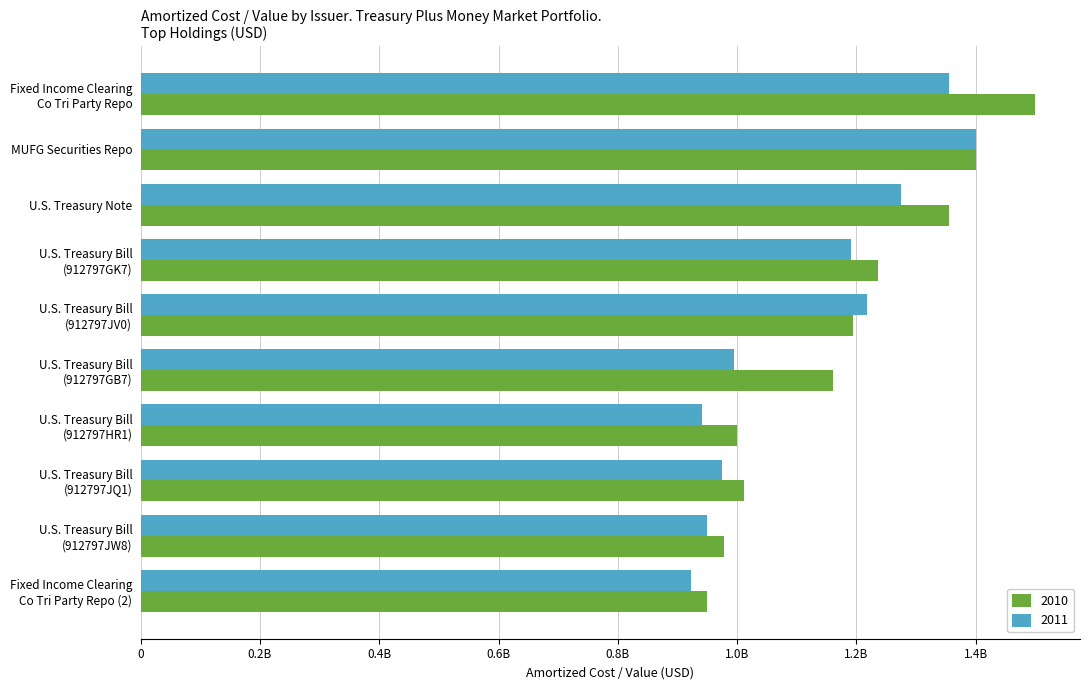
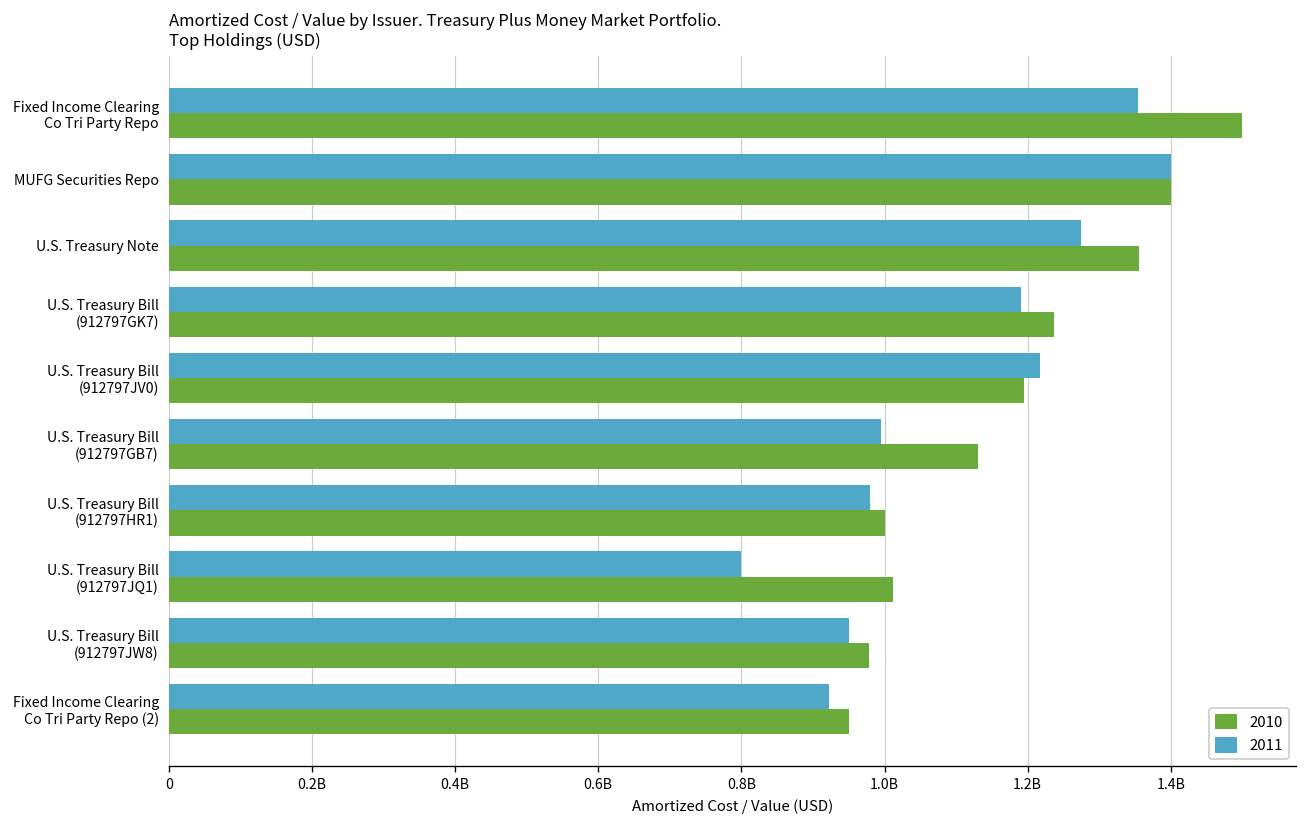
  {
    "2010": {
      "Fixed Income Clearing Co Tri Party Repo": 1500000000,
      "MUFG Securities Repo": 1400000000,
      "U.S. Treasury Note": 1360000000,
      "U.S. Treasury Bill (912797GK7)": 1240000000,
      "U.S. Treasury Bill (912797JV0)": 1190000000,
-     "U.S. Treasury Bill (912797GB7)": 1160000000,
+     "U.S. Treasury Bill (912797GB7)": 1130000000,
      "U.S. Treasury Bill (912797HR1)": 1000000000,
      "U.S. Treasury Bill (912797JQ1)": 1010000000,
      "U.S. Treasury Bill (912797JW8)": 980000000,
      "Fixed Income Clearing Co Tri Party Repo (2)": 950000000
    },
    "2011": {
      "Fixed Income Clearing Co Tri Party Repo": 1350000000,
      "MUFG Securities Repo": 1400000000,
      "U.S. Treasury Note": 1270000000,
      "U.S. Treasury Bill (912797GK7)": 1190000000,
      "U.S. Treasury Bill (912797JV0)": 1220000000,
      "U.S. Treasury Bill (912797GB7)": 990000000,
-     "U.S. Treasury Bill (912797HR1)": 940000000,
-     "U.S. Treasury Bill (912797JQ1)": 970000000,
+     "U.S. Treasury Bill (912797HR1)": 980000000,
+     "U.S. Treasury Bill (912797JQ1)": 800000000,
      "U.S. Treasury Bill (912797JW8)": 950000000,
      "Fixed Income Clearing Co Tri Party Repo (2)": 920000000
    }
  }
